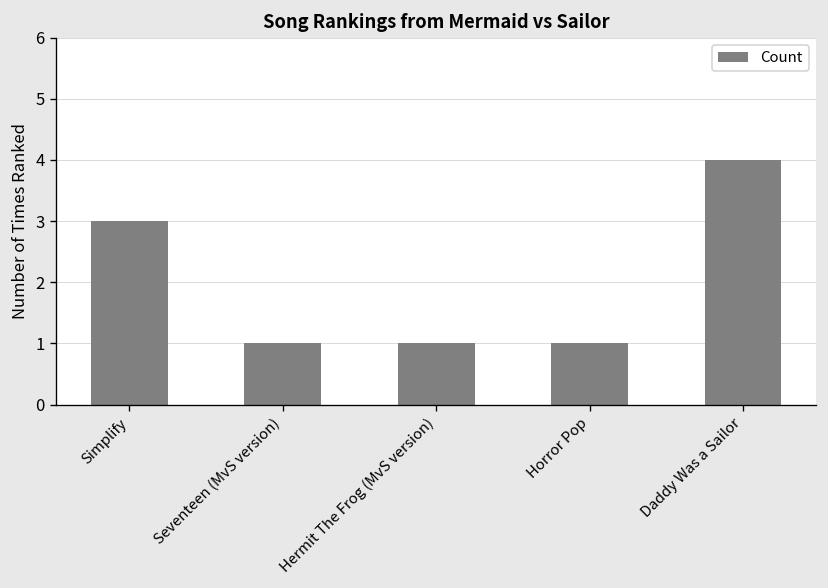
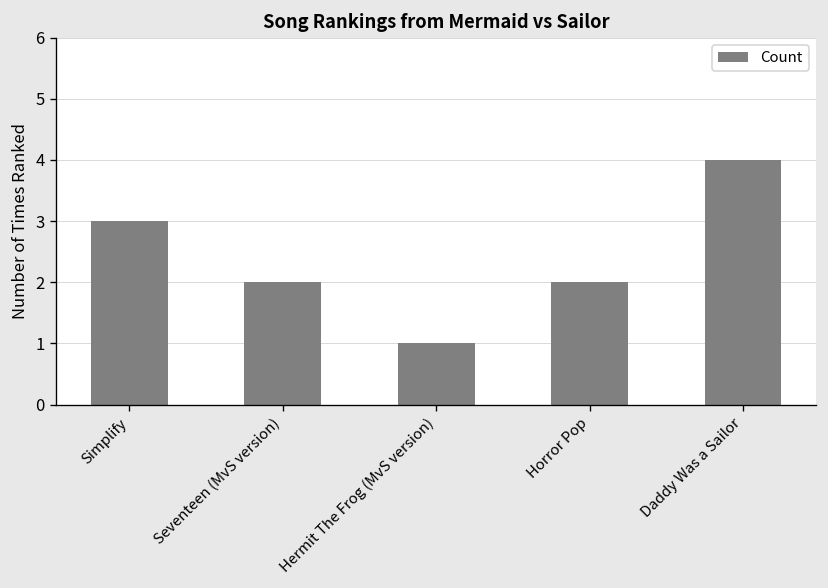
  {
    "Simplify": 3,
-   "Seventeen (MvS version)": 1,
+   "Seventeen (MvS version)": 2,
    "Hermit The Frog (MvS version)": 1,
-   "Horror Pop": 1,
+   "Horror Pop": 2,
    "Daddy Was a Sailor": 4
  }
